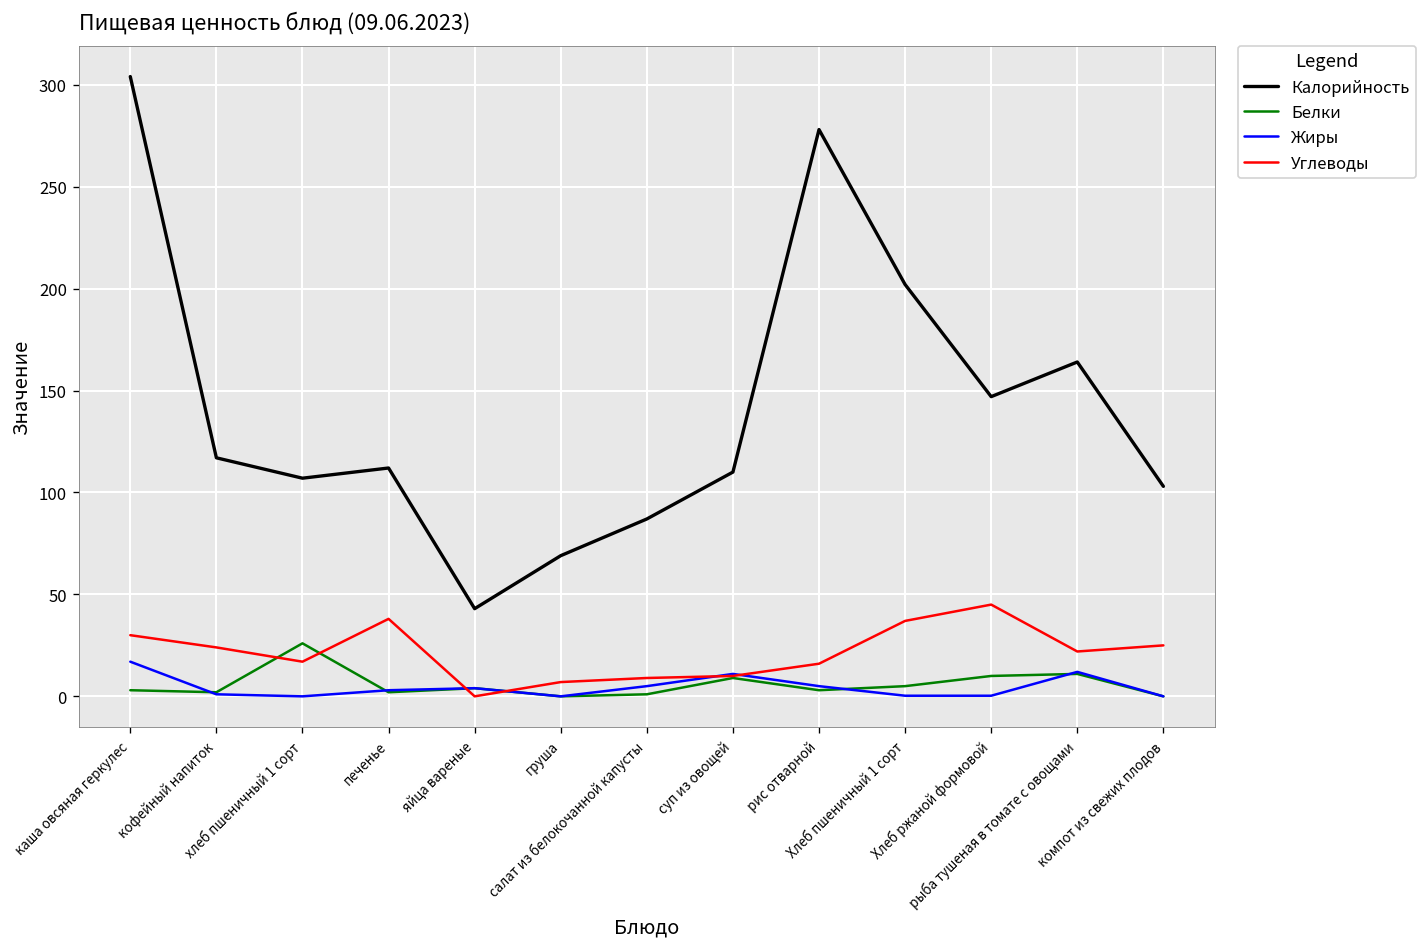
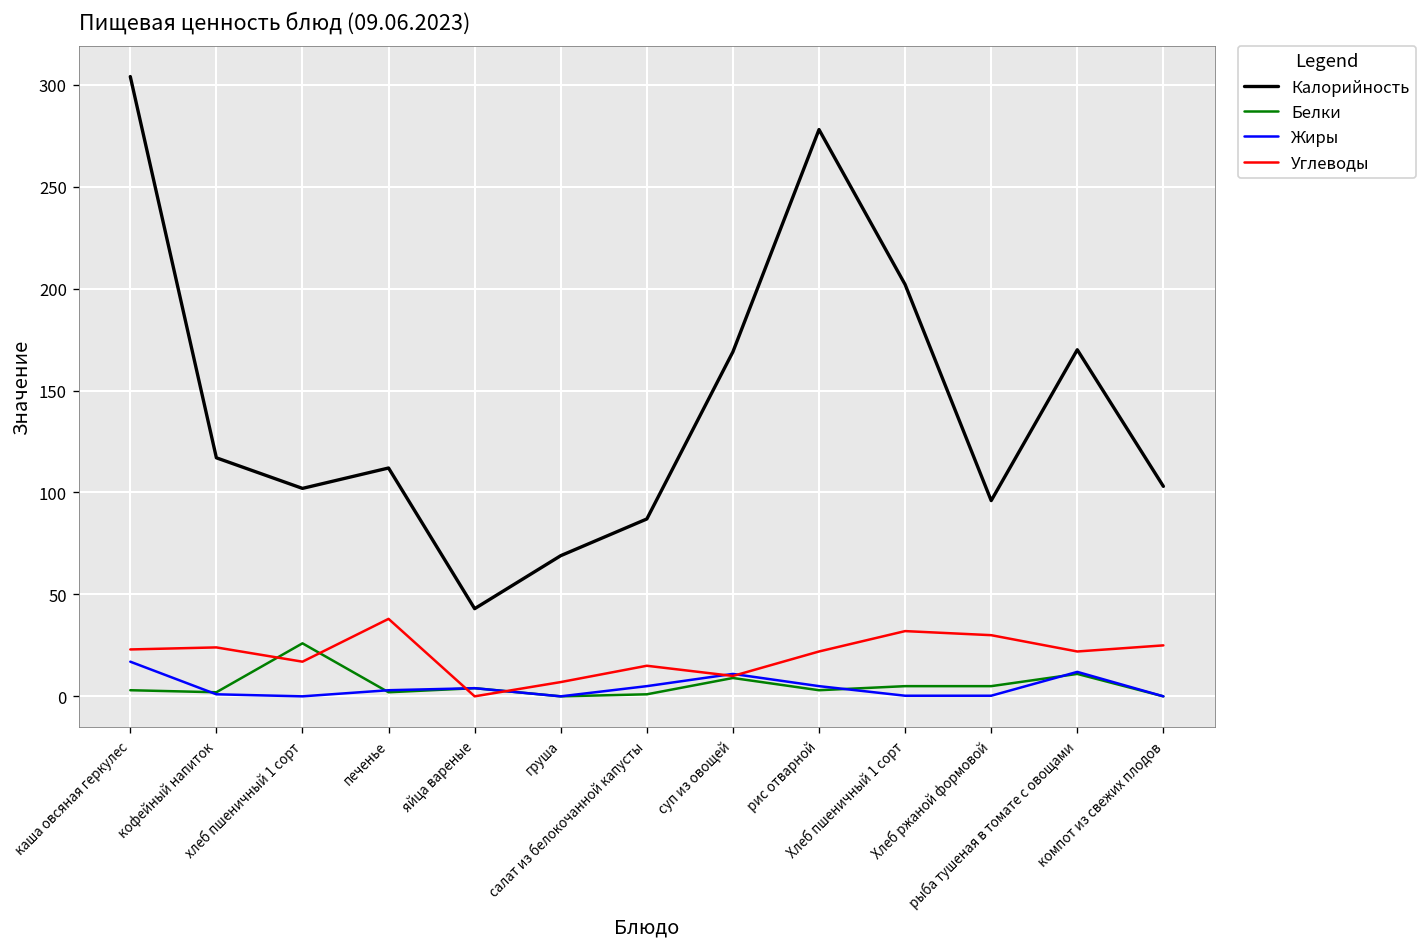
  {
    "Калорийность": {
      "каша овсяная геркулес": 304,
      "кофейный напиток": 117,
-     "хлеб пшеничный 1 сорт": 107,
+     "хлеб пшеничный 1 сорт": 102,
      "печенье": 112,
      "яйца вареные": 43,
      "груша": 69,
      "салат из белокочанной капусты": 87,
-     "суп из овощей": 110,
+     "суп из овощей": 169,
      "рис отварной": 278,
      "Хлеб пшеничный 1 сорт": 202,
-     "Хлеб ржаной формовой": 147,
-     "рыба тушеная в томате с овощами": 164,
+     "Хлеб ржаной формовой": 96,
+     "рыба тушеная в томате с овощами": 170,
      "компот из свежих плодов": 103
    },
    "Белки": {
      "каша овсяная геркулес": 3,
      "хлеб пшеничный 1 сорт": 26,
      "салат из белокочанной капусты": 1,
      "рис отварной": 3,
      "Хлеб пшеничный 1 сорт": 5,
-     "Хлеб ржаной формовой": 10
+     "Хлеб ржаной формовой": 5
    },
    "Жиры": {
      "каша овсяная геркулес": 17,
      "хлеб пшеничный 1 сорт": 0,
      "салат из белокочанной капусты": 5,
      "рис отварной": 5,
      "Хлеб пшеничный 1 сорт": 0,
      "Хлеб ржаной формовой": 0
    },
    "Углеводы": {
-     "каша овсяная геркулес": 30,
+     "каша овсяная геркулес": 23,
      "кофейный напиток": 24,
      "хлеб пшеничный 1 сорт": 17,
      "печенье": 38,
      "яйца вареные": 0,
      "груша": 7,
-     "салат из белокочанной капусты": 9,
-     "рис отварной": 16,
-     "Хлеб пшеничный 1 сорт": 37,
-     "Хлеб ржаной формовой": 45,
+     "салат из белокочанной капусты": 15,
+     "рис отварной": 22,
+     "Хлеб пшеничный 1 сорт": 32,
+     "Хлеб ржаной формовой": 30,
      "рыба тушеная в томате с овощами": 22,
      "компот из свежих плодов": 25
    }
  }
